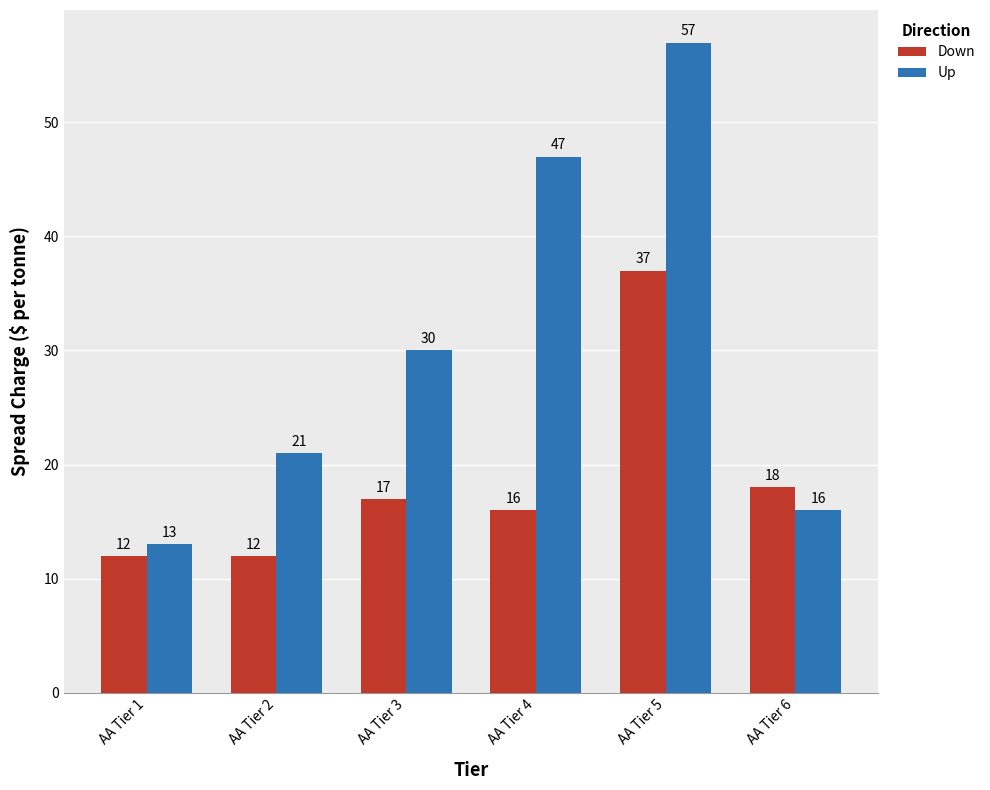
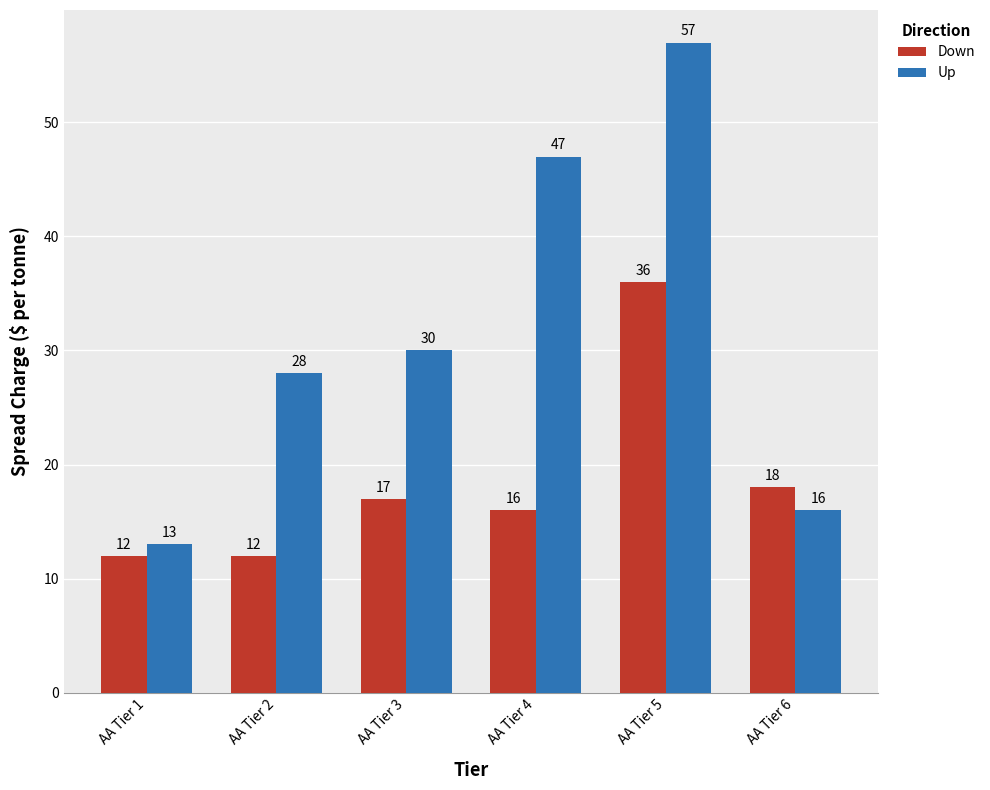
  {
    "Down": {
      "AA Tier 1": 12,
      "AA Tier 2": 12,
      "AA Tier 3": 17,
      "AA Tier 4": 16,
-     "AA Tier 5": 37,
+     "AA Tier 5": 36,
      "AA Tier 6": 18
    },
    "Up": {
      "AA Tier 1": 13,
-     "AA Tier 2": 21,
+     "AA Tier 2": 28,
      "AA Tier 3": 30,
      "AA Tier 4": 47,
      "AA Tier 5": 57,
      "AA Tier 6": 16
    }
  }
